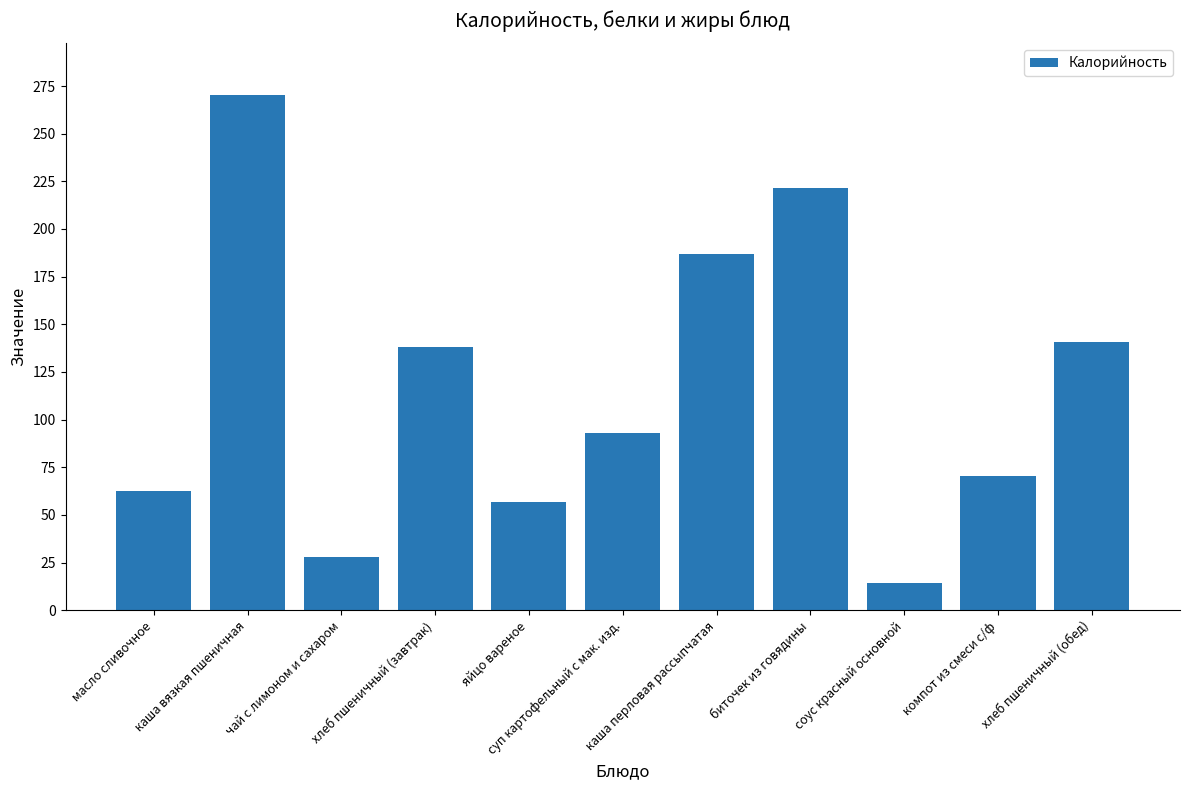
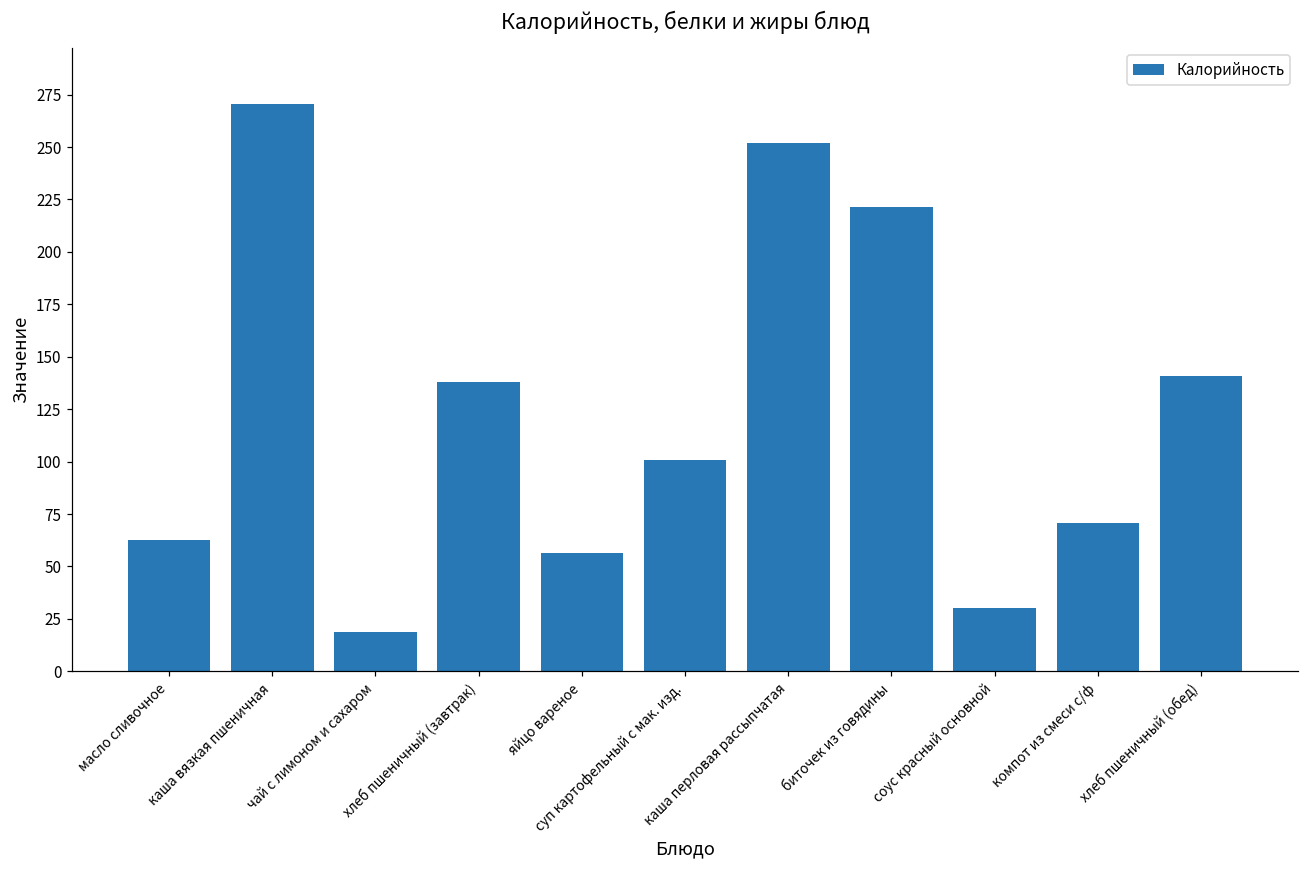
  {
    "масло сливочное": 63,
    "каша вязкая пшеничная": 270,
-   "чай с лимоном и сахаром": 28,
+   "чай с лимоном и сахаром": 19,
    "хлеб пшеничный (завтрак)": 138,
    "яйцо вареное": 57,
-   "суп картофельный с мак. изд.": 93,
-   "каша перловая рассыпчатая": 187,
+   "суп картофельный с мак. изд.": 101,
+   "каша перловая рассыпчатая": 252,
    "биточек из говядины": 221,
-   "соус красный основной": 14,
+   "соус красный основной": 30,
    "компот из смеси с/ф": 71,
    "хлеб пшеничный (обед)": 141
  }
